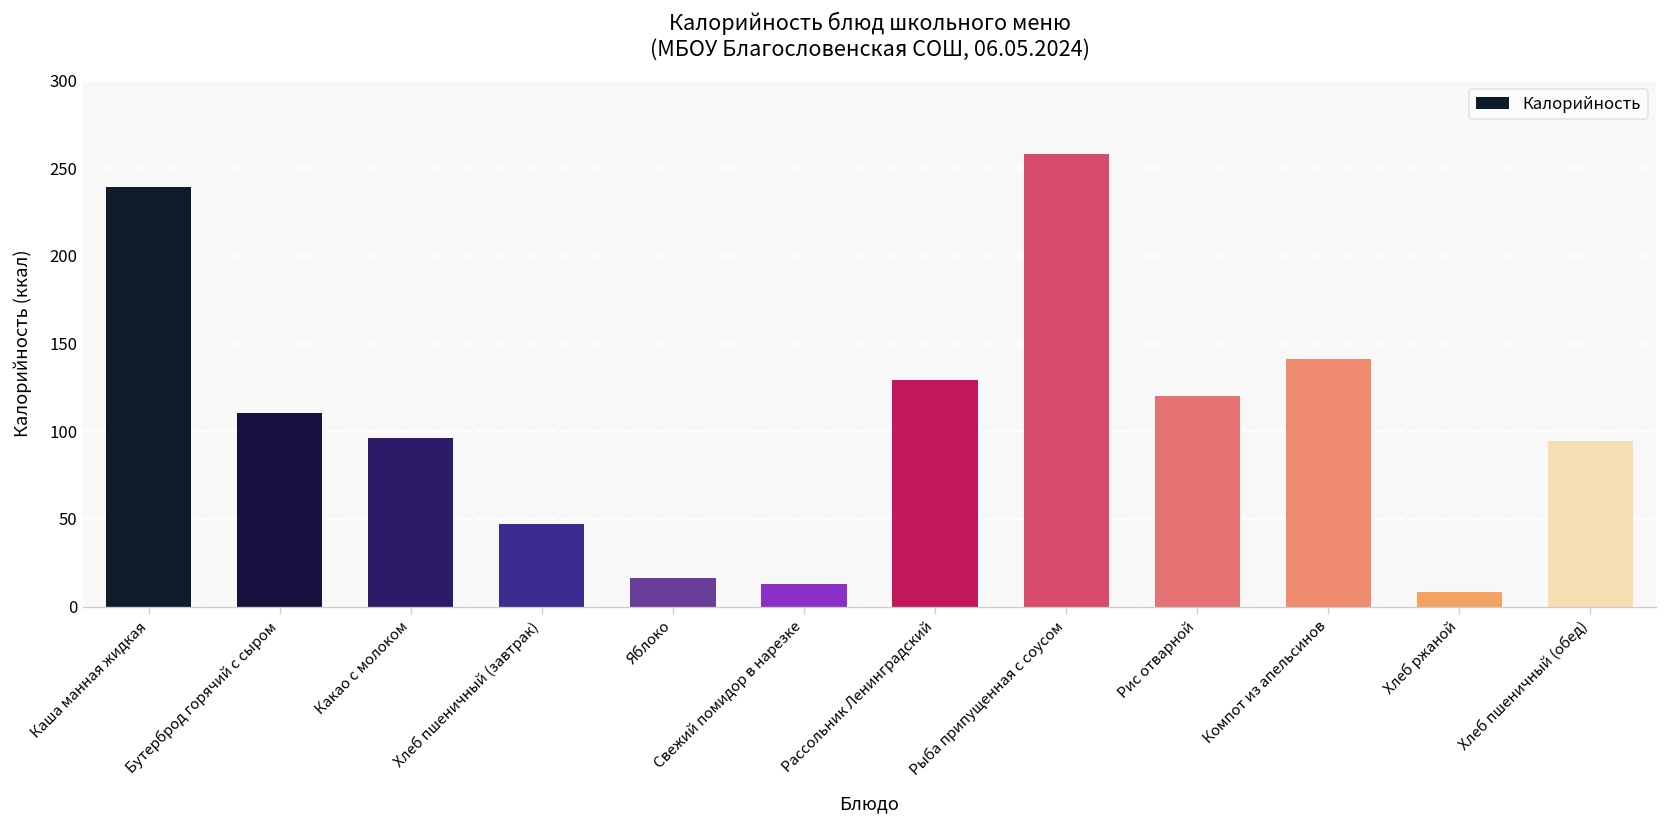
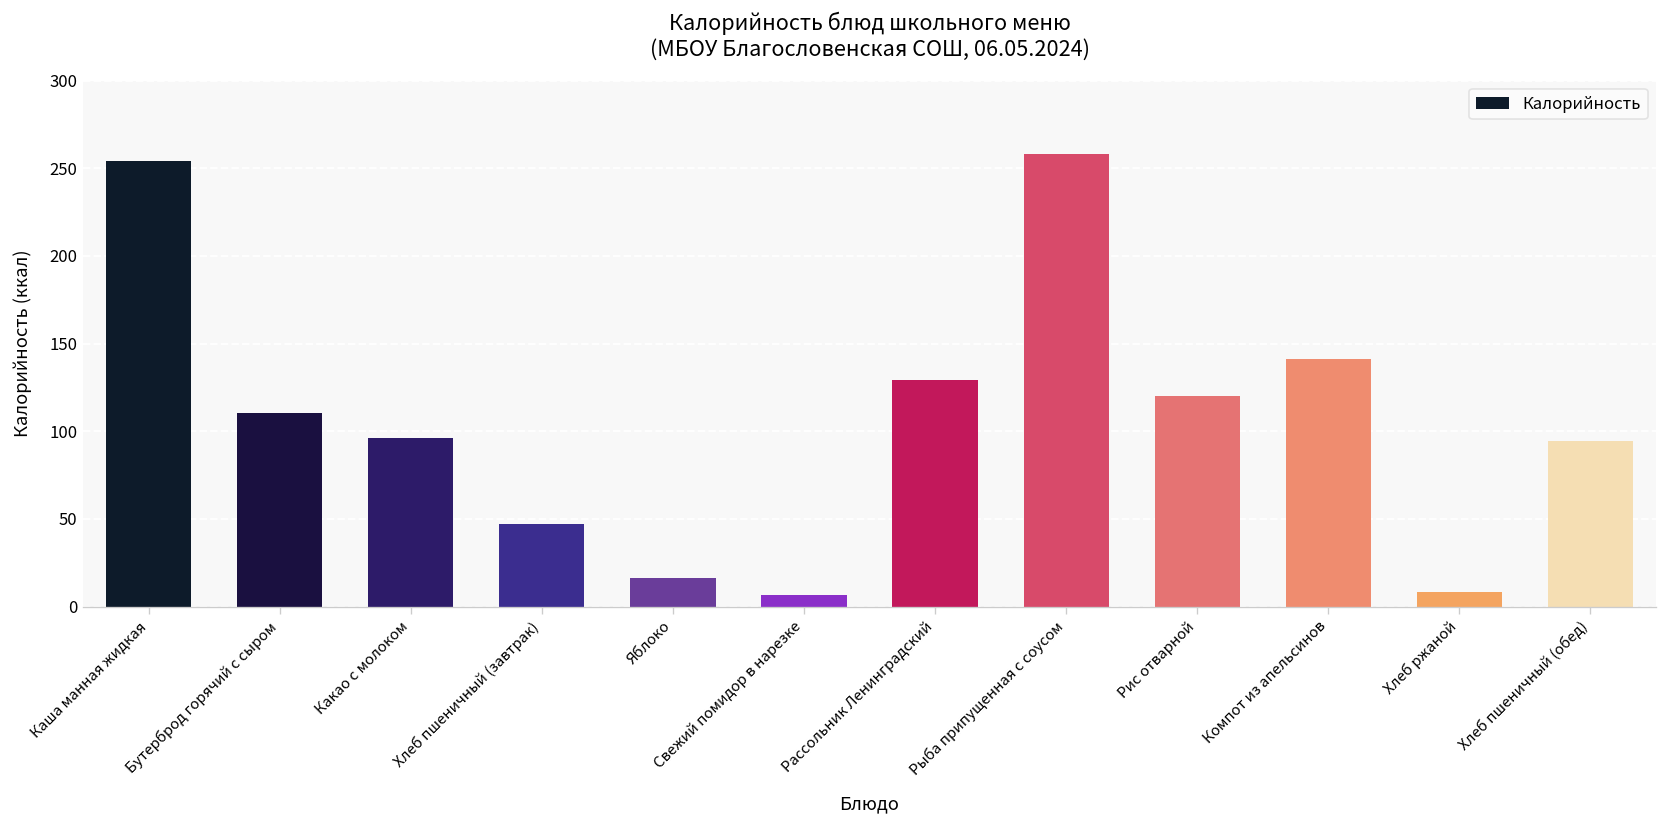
  {
-   "Каша манная жидкая": 239,
+   "Каша манная жидкая": 254,
    "Бутерброд горячий с сыром": 110,
    "Какао с молоком": 96,
    "Хлеб пшеничный (завтрак)": 47,
    "Яблоко": 17,
-   "Свежий помидор в нарезке": 13,
+   "Свежий помидор в нарезке": 7,
    "Рассольник Ленинградский": 129,
    "Рыба припущенная с соусом": 258,
    "Рис отварной": 120,
    "Компот из апельсинов": 141,
    "Хлеб ржаной": 8,
    "Хлеб пшеничный (обед)": 95
  }
